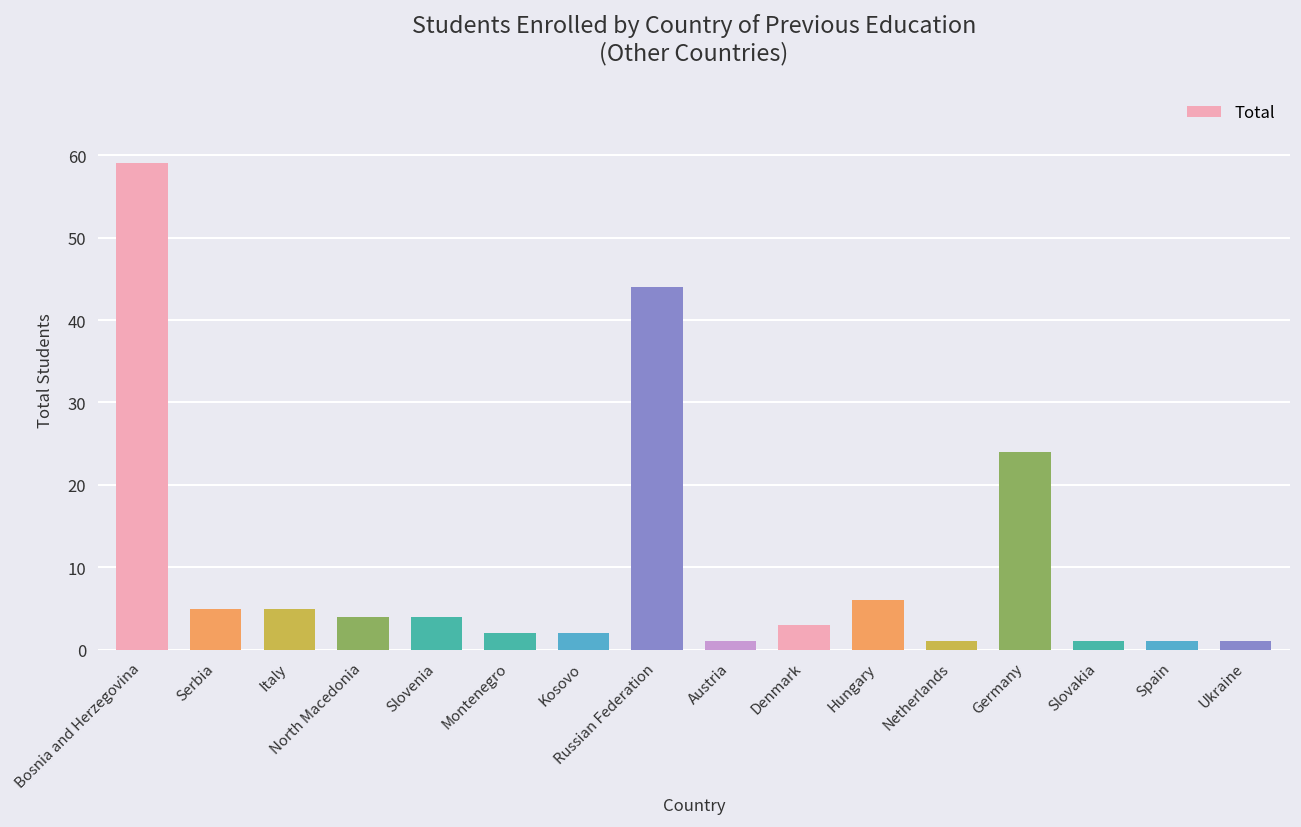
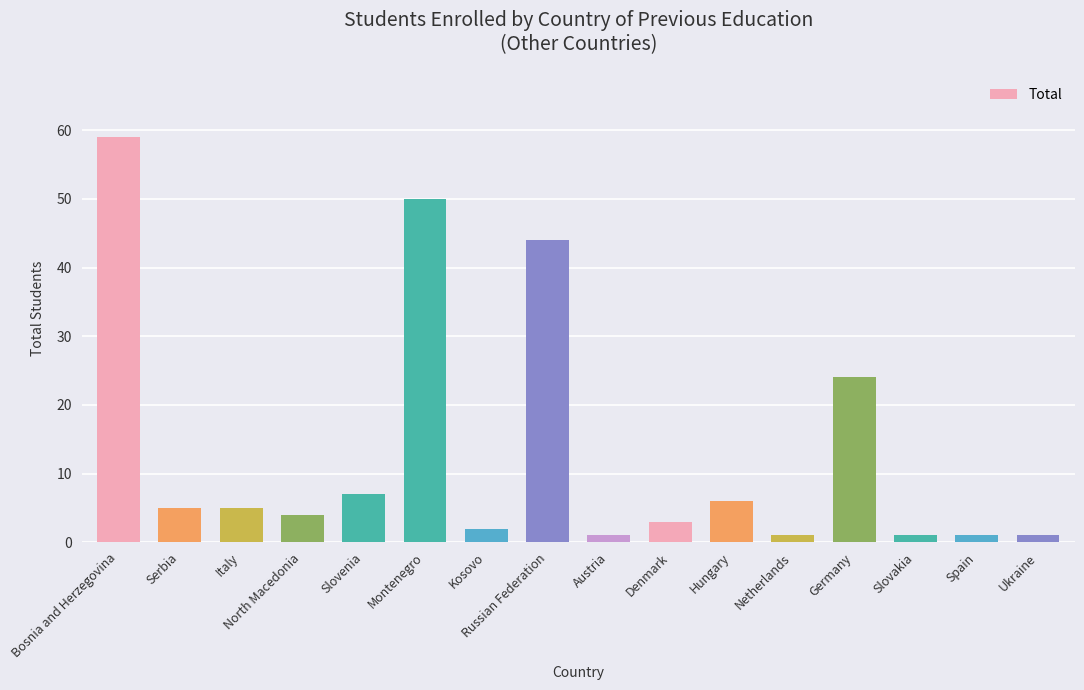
  {
    "Bosnia and Herzegovina": 59,
    "Serbia": 5,
    "Italy": 5,
    "North Macedonia": 4,
-   "Slovenia": 4,
-   "Montenegro": 2,
+   "Slovenia": 7,
+   "Montenegro": 50,
    "Kosovo": 2,
    "Russian Federation": 44,
    "Austria": 1,
    "Denmark": 3,
    "Hungary": 6,
    "Netherlands": 1,
    "Germany": 24,
    "Slovakia": 1,
    "Spain": 1,
    "Ukraine": 1
  }
